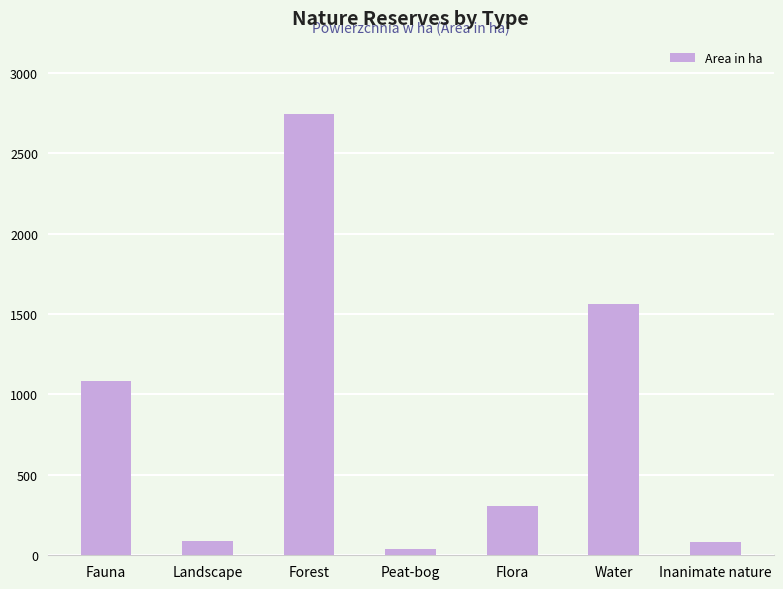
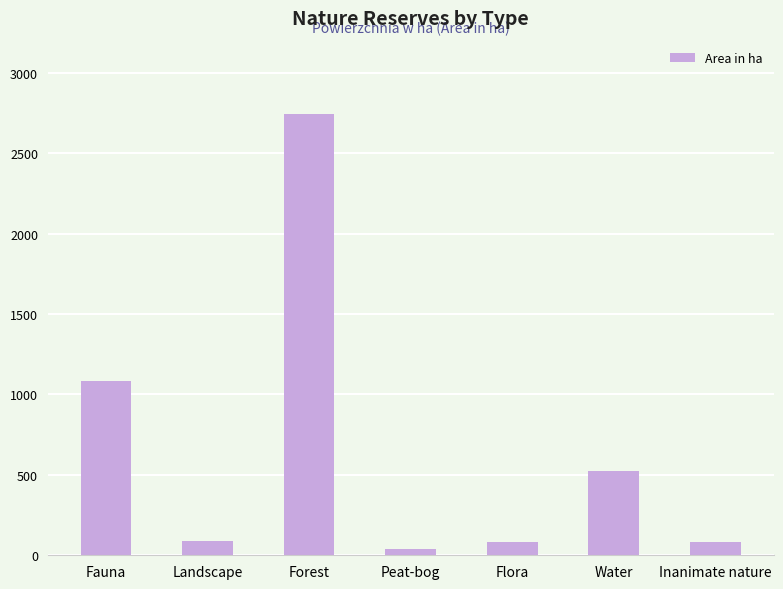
  {
    "Fauna": 1090,
    "Landscape": 90,
    "Forest": 2740,
    "Peat-bog": 40,
-   "Flora": 310,
-   "Water": 1560,
+   "Flora": 80,
+   "Water": 530,
    "Inanimate nature": 80
  }
